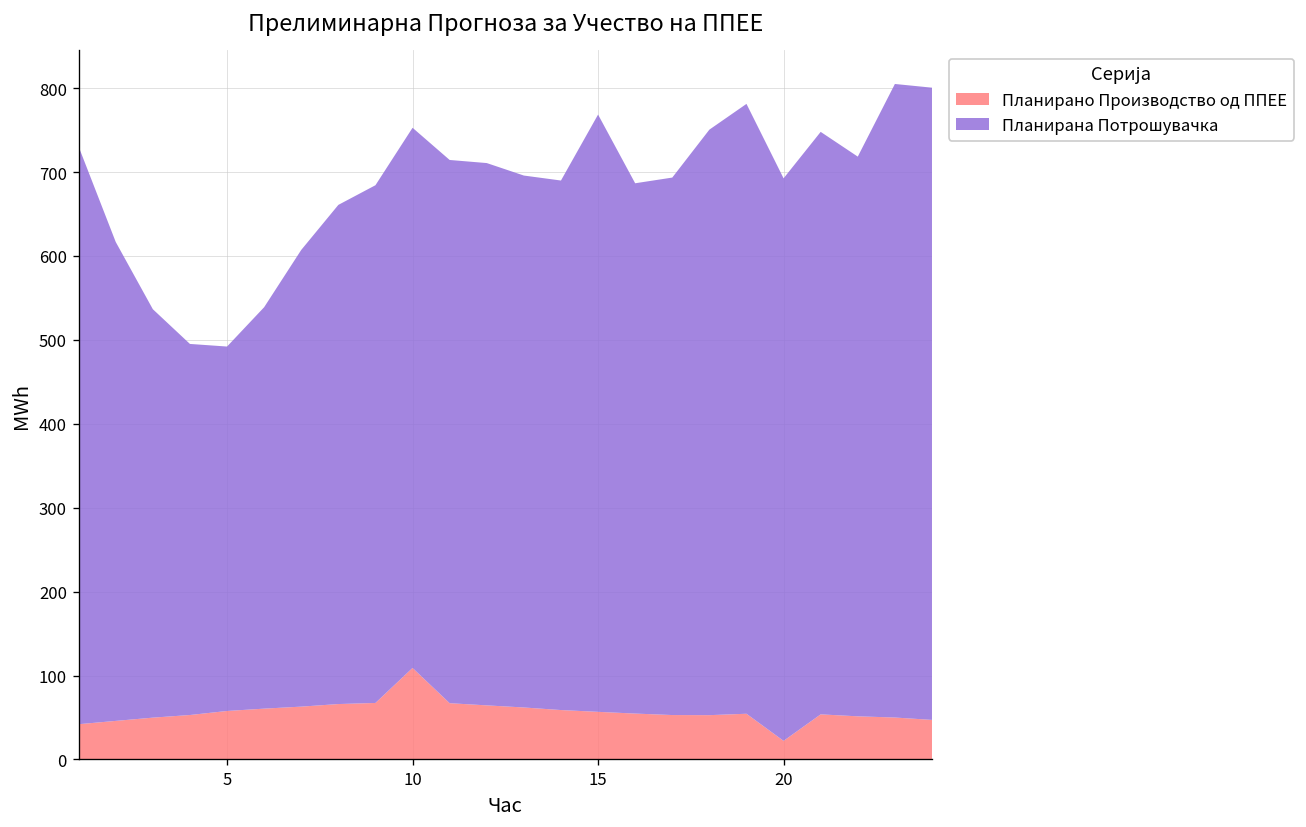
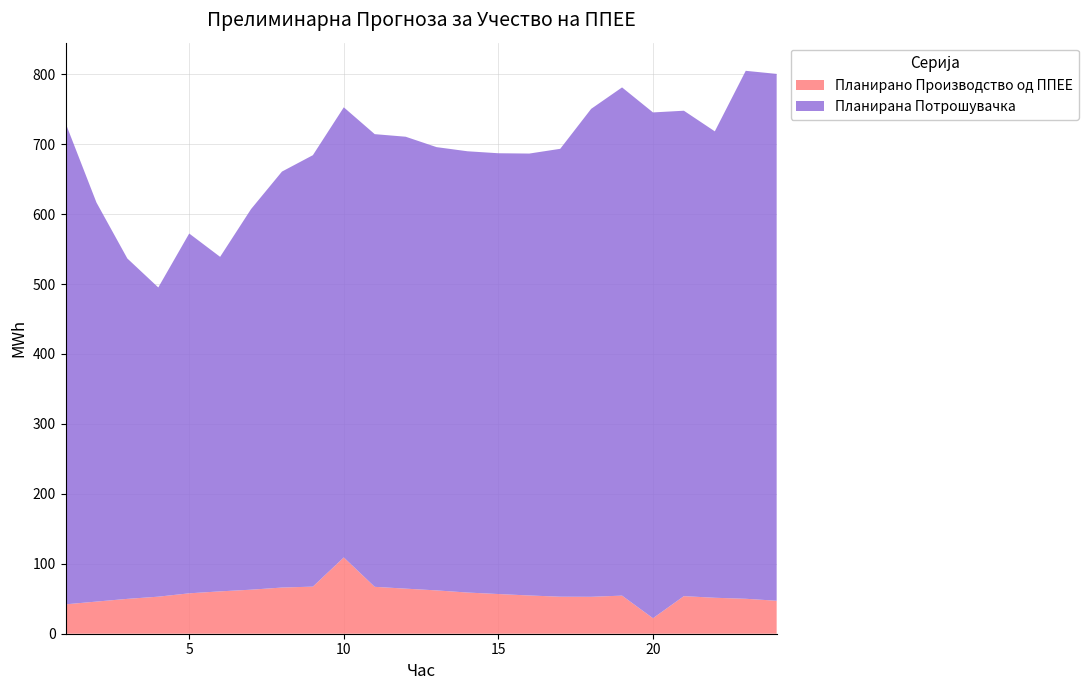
  {
    "Планирано Производство од ППЕЕ": {
      "5": 60,
      "10": 110,
      "15": 60,
      "20": 20
    },
    "Планирана Потрошувачка": {
-     "5": 430,
+     "5": 510,
      "10": 640,
-     "15": 710,
-     "20": 670
+     "15": 630,
+     "20": 720
    }
  }
